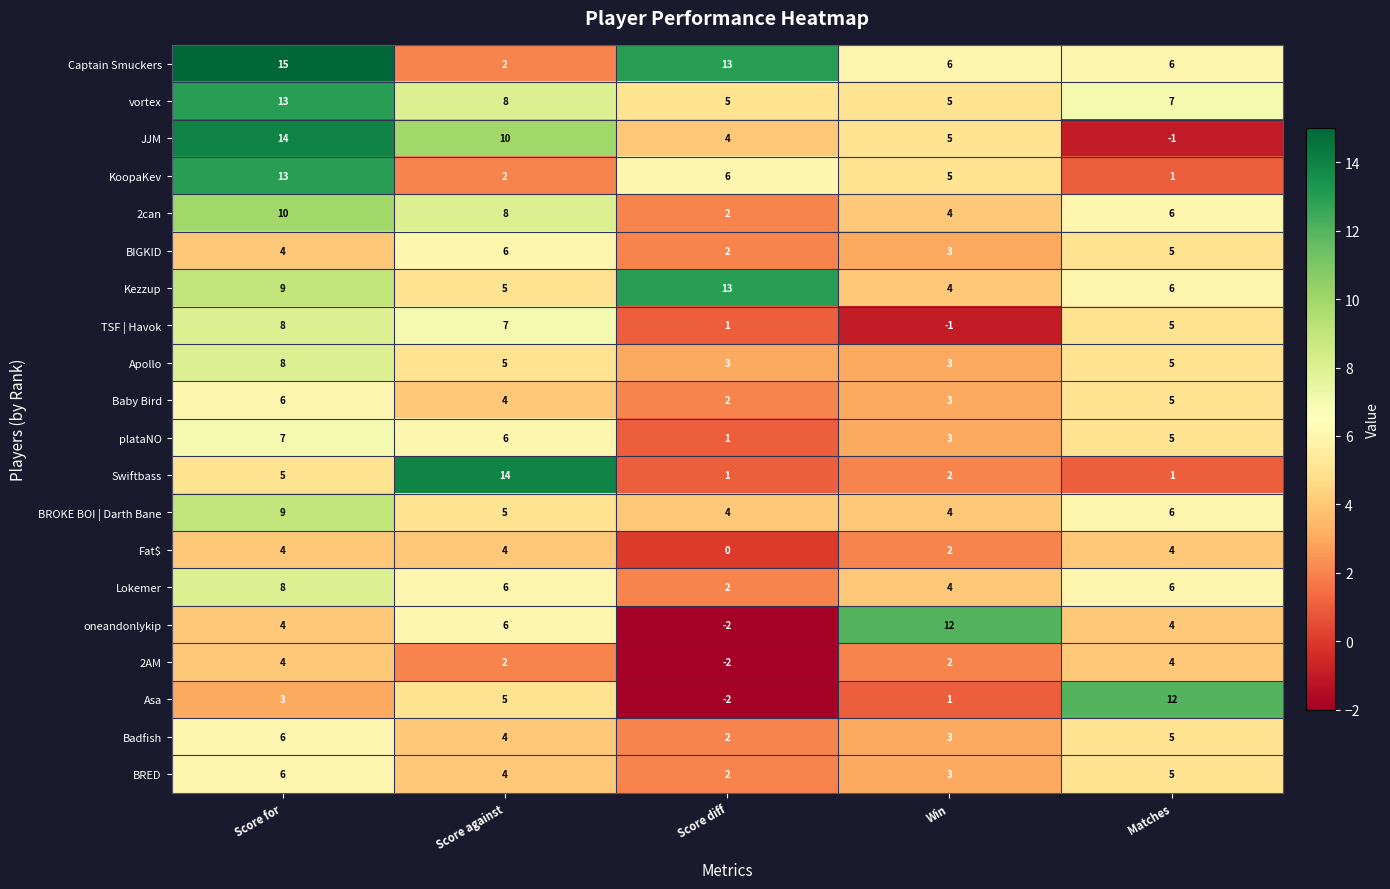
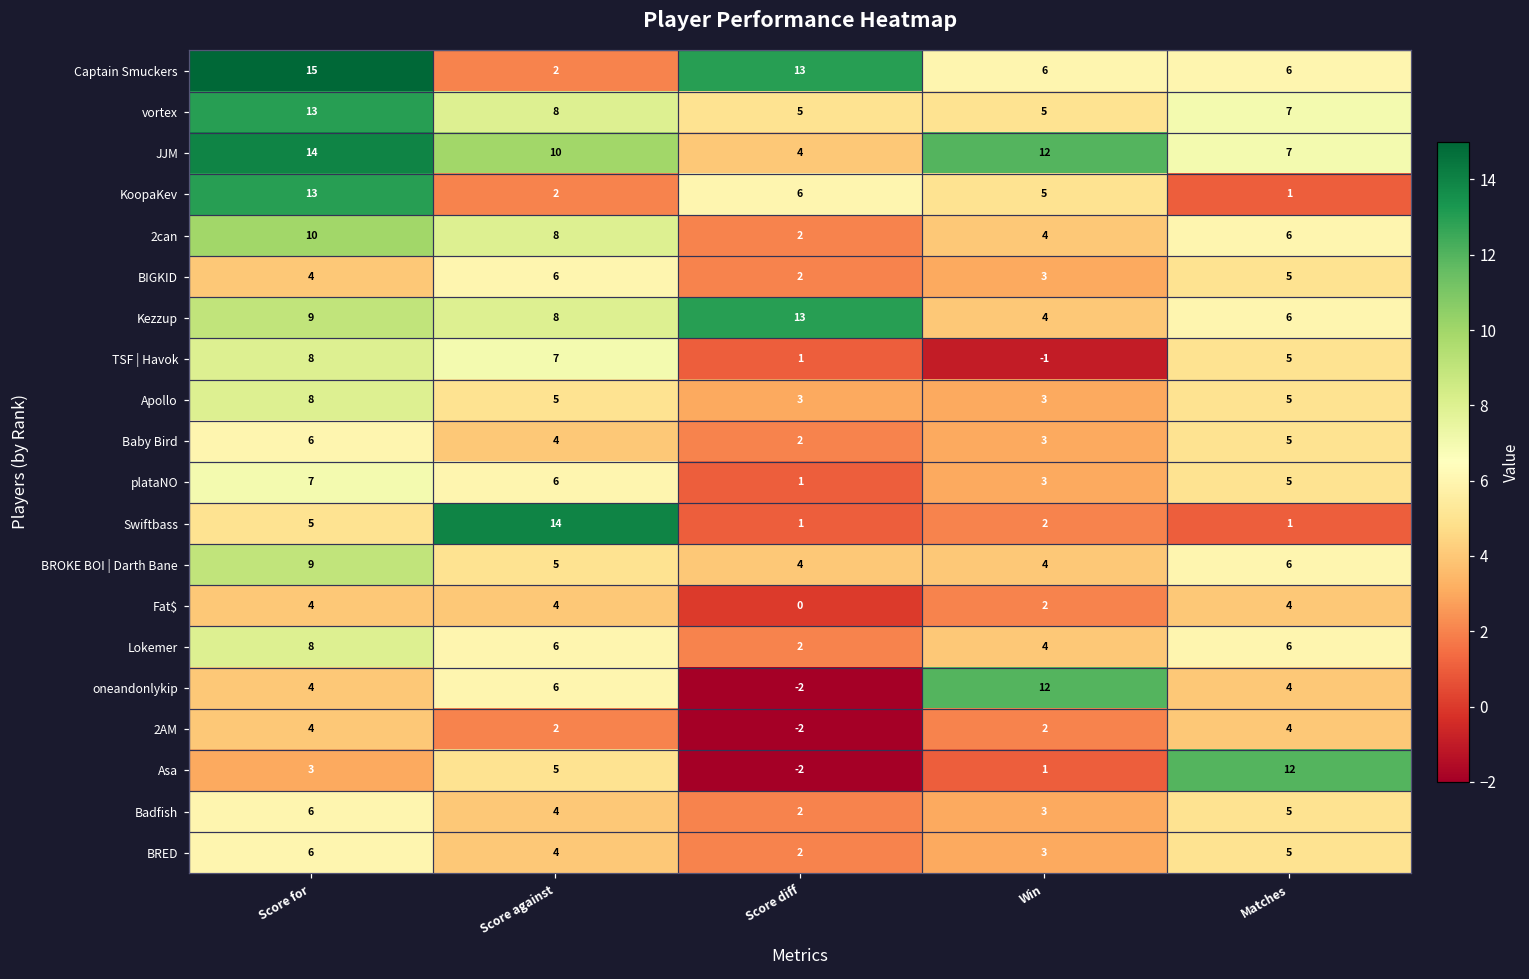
  {
    "Captain Smuckers": {
      "Score for": 15,
      "Score against": 2,
      "Score diff": 13,
      "Win": 6,
      "Matches": 6
    },
    "vortex": {
      "Score for": 13,
      "Score against": 8,
      "Score diff": 5,
      "Win": 5,
      "Matches": 7
    },
    "JJM": {
      "Score for": 14,
      "Score against": 10,
      "Score diff": 4,
-     "Win": 5,
-     "Matches": -1
+     "Win": 12,
+     "Matches": 7
    },
    "KoopaKev": {
      "Score for": 13,
      "Score against": 2,
      "Score diff": 6,
      "Win": 5,
      "Matches": 1
    },
    "2can": {
      "Score for": 10,
      "Score against": 8,
      "Score diff": 2,
      "Win": 4,
      "Matches": 6
    },
    "BIGKID": {
      "Score for": 4,
      "Score against": 6,
      "Score diff": 2,
      "Win": 3,
      "Matches": 5
    },
    "Kezzup": {
      "Score for": 9,
-     "Score against": 5,
+     "Score against": 8,
      "Score diff": 13,
      "Win": 4,
      "Matches": 6
    },
    "TSF | Havok": {
      "Score for": 8,
      "Score against": 7,
      "Score diff": 1,
      "Win": -1,
      "Matches": 5
    },
    "Apollo": {
      "Score for": 8,
      "Score against": 5,
      "Score diff": 3,
      "Win": 3,
      "Matches": 5
    },
    "Baby Bird": {
      "Score for": 6,
      "Score against": 4,
      "Score diff": 2,
      "Win": 3,
      "Matches": 5
    },
    "plataNO": {
      "Score for": 7,
      "Score against": 6,
      "Score diff": 1,
      "Win": 3,
      "Matches": 5
    },
    "Swiftbass": {
      "Score for": 5,
      "Score against": 14,
      "Score diff": 1,
      "Win": 2,
      "Matches": 1
    },
    "BROKE BOI | Darth Bane": {
      "Score for": 9,
      "Score against": 5,
      "Score diff": 4,
      "Win": 4,
      "Matches": 6
    },
    "Fat$": {
      "Score for": 4,
      "Score against": 4,
      "Score diff": 0,
      "Win": 2,
      "Matches": 4
    },
    "Lokemer": {
      "Score for": 8,
      "Score against": 6,
      "Score diff": 2,
      "Win": 4,
      "Matches": 6
    },
    "oneandonlykip": {
      "Score for": 4,
      "Score against": 6,
      "Score diff": -2,
      "Win": 12,
      "Matches": 4
    },
    "2AM": {
      "Score for": 4,
      "Score against": 2,
      "Score diff": -2,
      "Win": 2,
      "Matches": 4
    },
    "Asa": {
      "Score for": 3,
      "Score against": 5,
      "Score diff": -2,
      "Win": 1,
      "Matches": 12
    },
    "Badfish": {
      "Score for": 6,
      "Score against": 4,
      "Score diff": 2,
      "Win": 3,
      "Matches": 5
    },
    "BRED": {
      "Score for": 6,
      "Score against": 4,
      "Score diff": 2,
      "Win": 3,
      "Matches": 5
    }
  }
